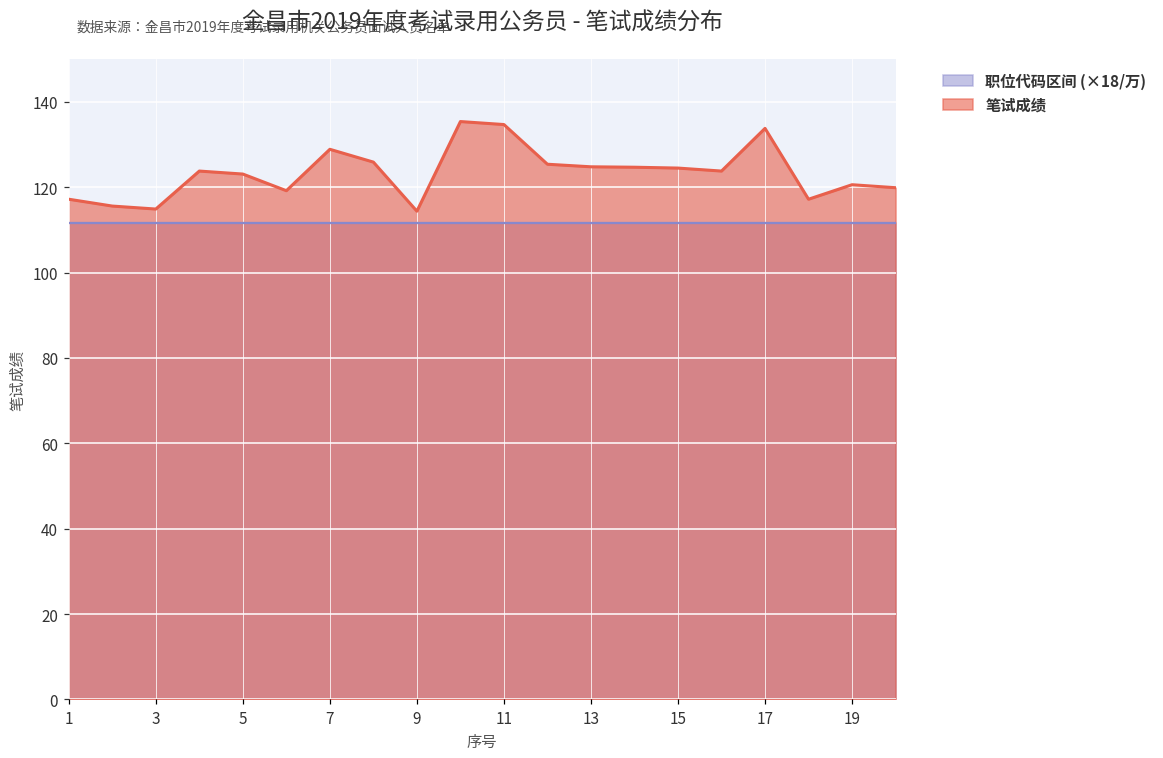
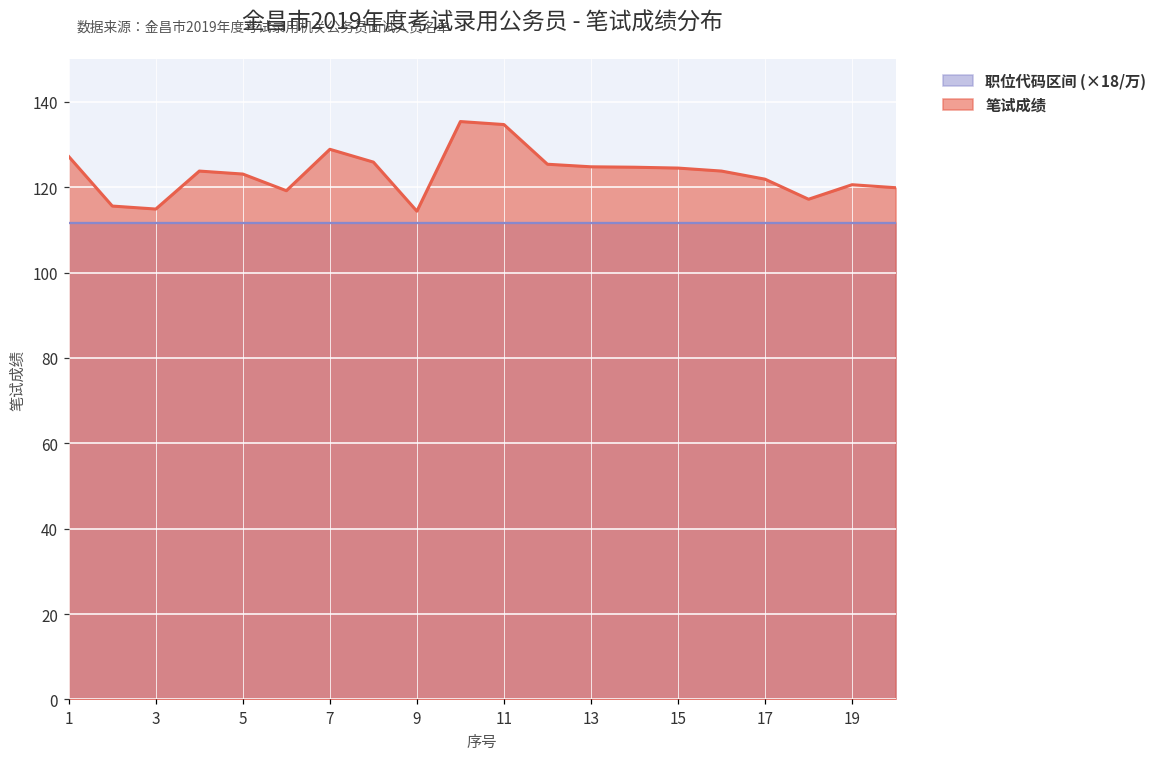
  {
    "职位代码区间 (×18/万)": {
      "1": 112,
      "3": 112,
      "5": 112,
      "7": 112,
      "9": 112,
      "11": 112,
      "13": 112,
      "15": 112,
      "17": 112,
      "19": 112
    },
    "笔试成绩": {
-     "1": 117,
+     "1": 127,
      "3": 115,
      "5": 123,
      "7": 129,
      "9": 114,
      "11": 135,
      "13": 125,
      "15": 125,
-     "17": 134,
+     "17": 122,
      "19": 121
    }
  }
